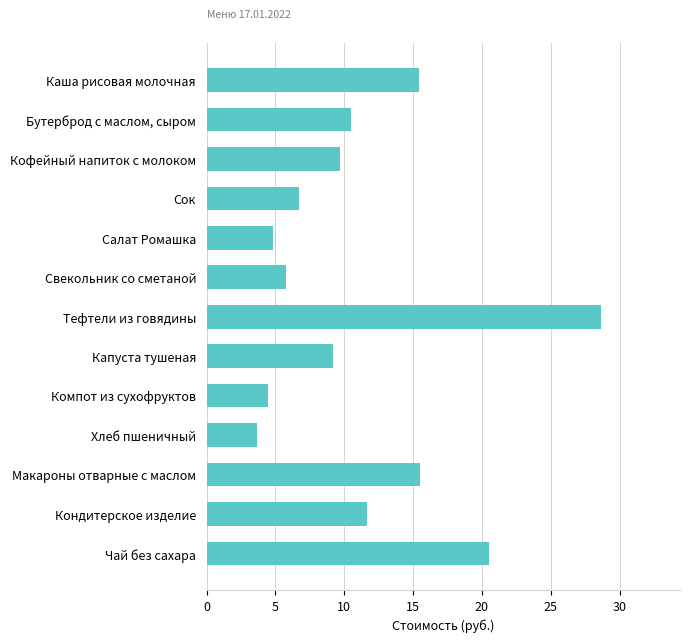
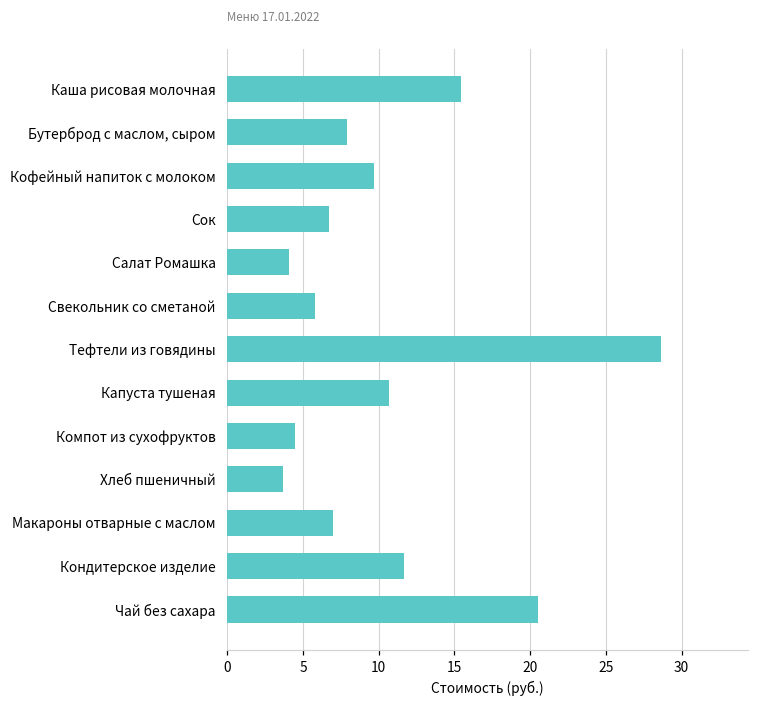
  {
    "Каша рисовая молочная": 15.4,
-   "Бутерброд с маслом, сыром": 10.5,
+   "Бутерброд с маслом, сыром": 7.9,
    "Кофейный напиток с молоком": 9.7,
    "Сок": 6.7,
-   "Салат Ромашка": 4.8,
+   "Салат Ромашка": 4.1,
    "Свекольник со сметаной": 5.8,
    "Тефтели из говядины": 28.7,
-   "Капуста тушеная": 9.2,
+   "Капуста тушеная": 10.7,
    "Компот из сухофруктов": 4.5,
    "Хлеб пшеничный": 3.7,
-   "Макароны отварные с маслом": 15.5,
+   "Макароны отварные с маслом": 7.0,
    "Кондитерское изделие": 11.7,
    "Чай без сахара": 20.5
  }
